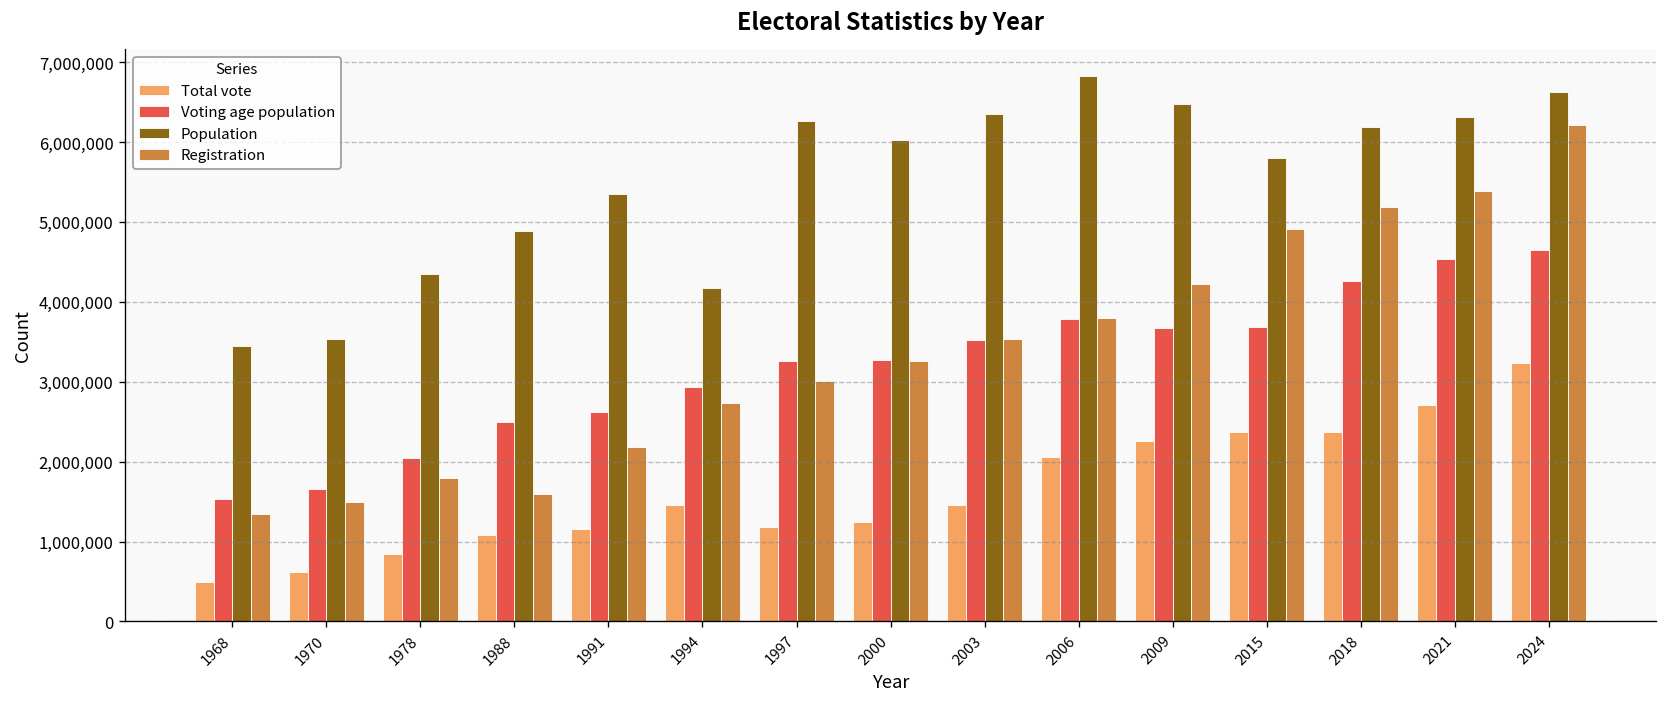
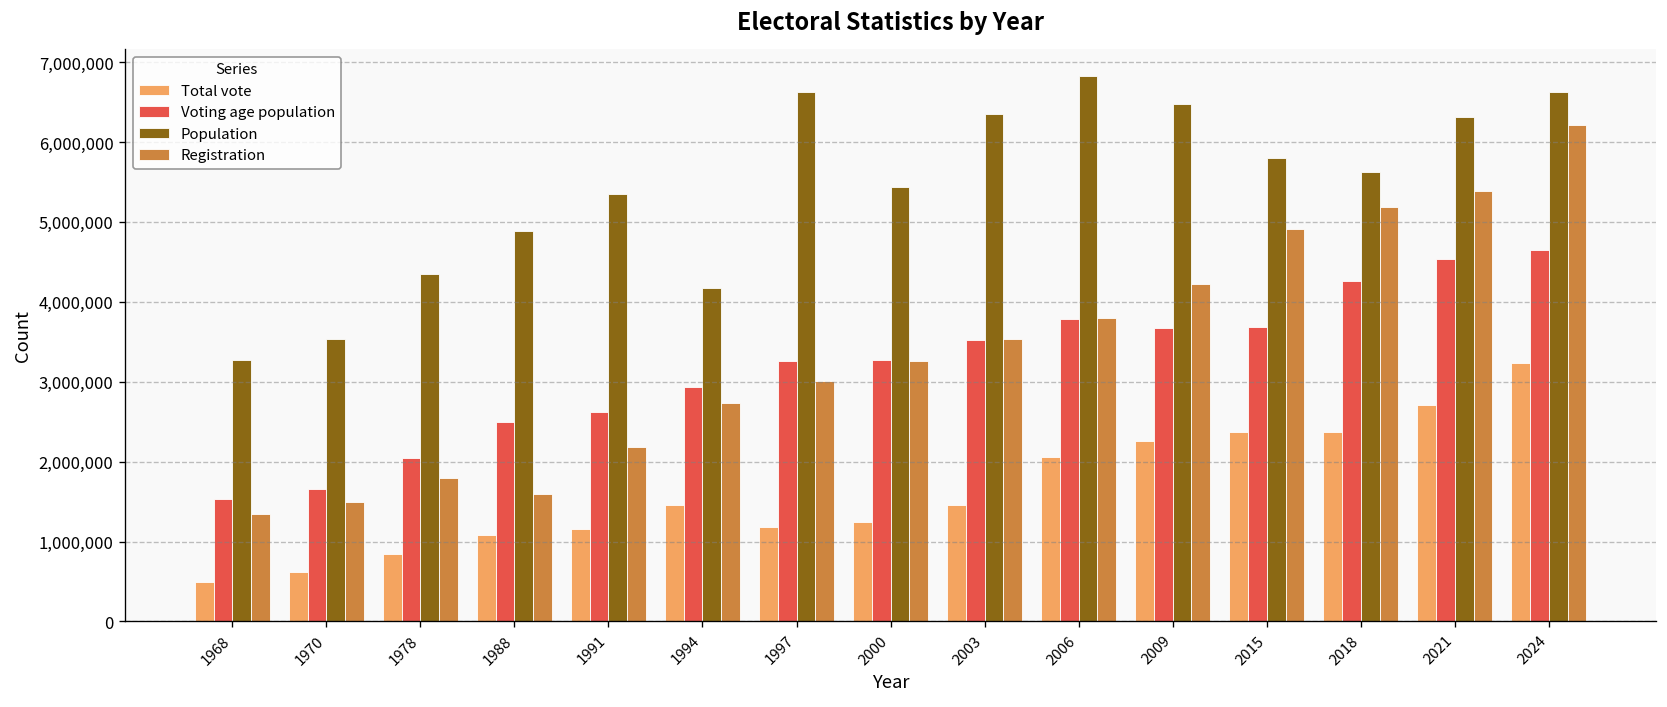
  {
    "Population": {
-     "1968": "3,500,000",
+     "1968": "3,300,000",
      "1970": "3,500,000",
      "1978": "4,400,000",
      "1988": "4,900,000",
      "1991": "5,400,000",
      "1994": "4,200,000",
-     "1997": "6,300,000",
-     "2000": "6,000,000",
+     "1997": "6,600,000",
+     "2000": "5,400,000",
      "2003": "6,400,000",
      "2006": "6,800,000",
      "2009": "6,500,000",
      "2015": "5,800,000",
-     "2018": "6,200,000",
+     "2018": "5,600,000",
      "2021": "6,300,000",
      "2024": "6,600,000"
    }
  }
